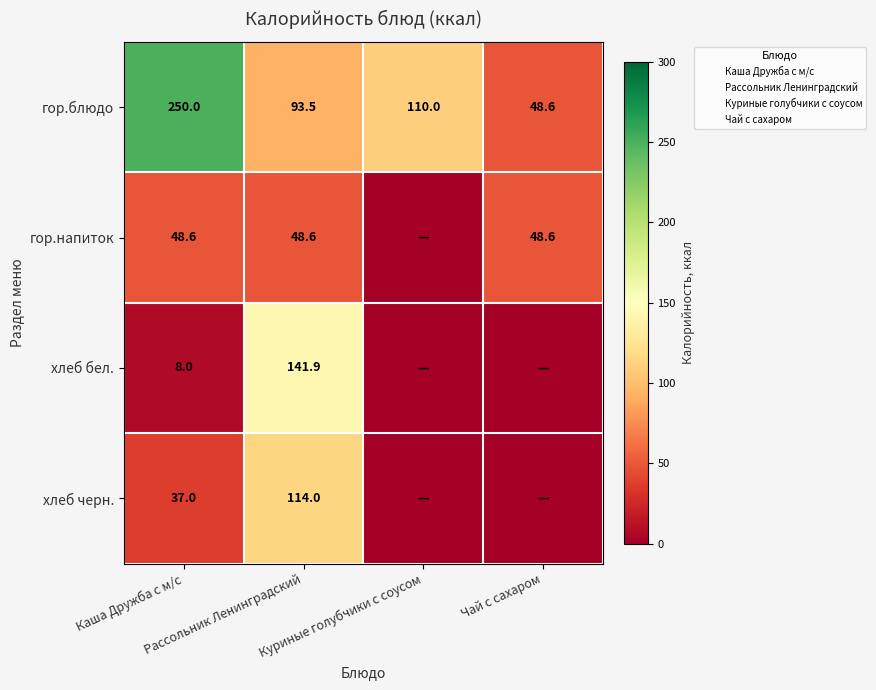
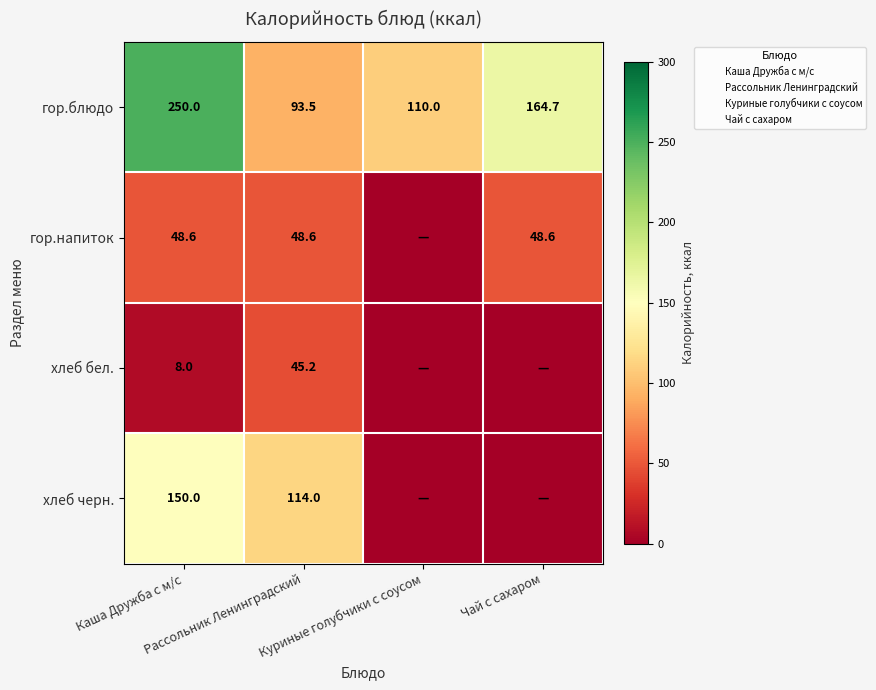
  {
    "гор.блюдо": {
      "Каша Дружба с м/с": 250.0,
      "Рассольник Ленинградский": 93.5,
      "Куриные голубчики с соусом": 110.0,
-     "Чай с сахаром": 48.6
+     "Чай с сахаром": 164.7
    },
    "гор.напиток": {
      "Каша Дружба с м/с": 48.6,
      "Рассольник Ленинградский": 48.6,
      "Чай с сахаром": 48.6
    },
    "хлеб бел.": {
      "Каша Дружба с м/с": 8.0,
-     "Рассольник Ленинградский": 141.9
+     "Рассольник Ленинградский": 45.2
    },
    "хлеб черн.": {
-     "Каша Дружба с м/с": 37.0,
+     "Каша Дружба с м/с": 150.0,
      "Рассольник Ленинградский": 114.0
    }
  }
